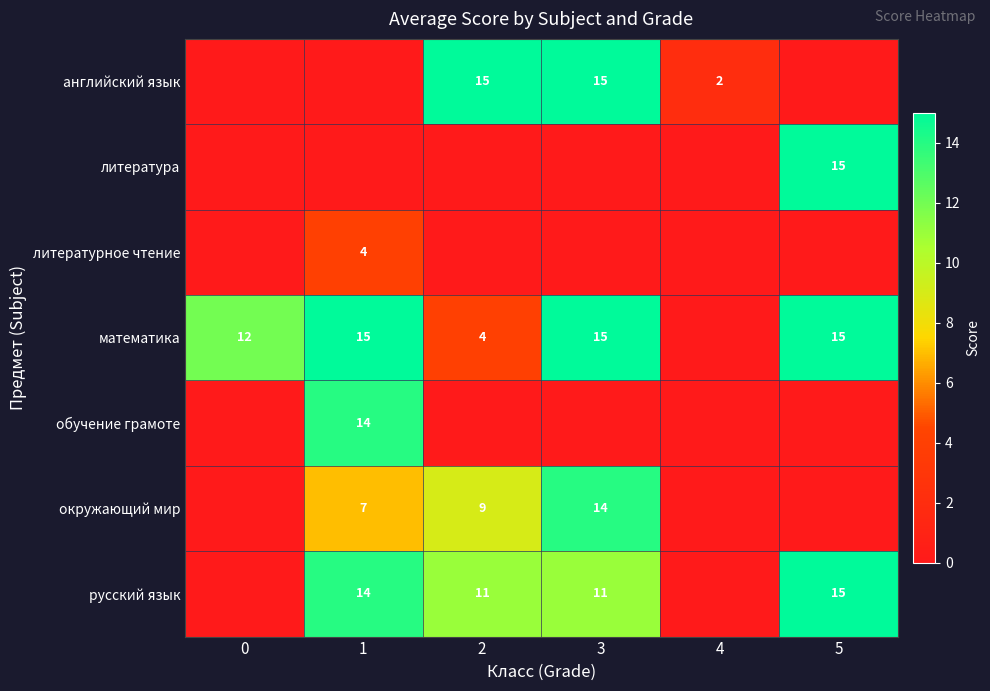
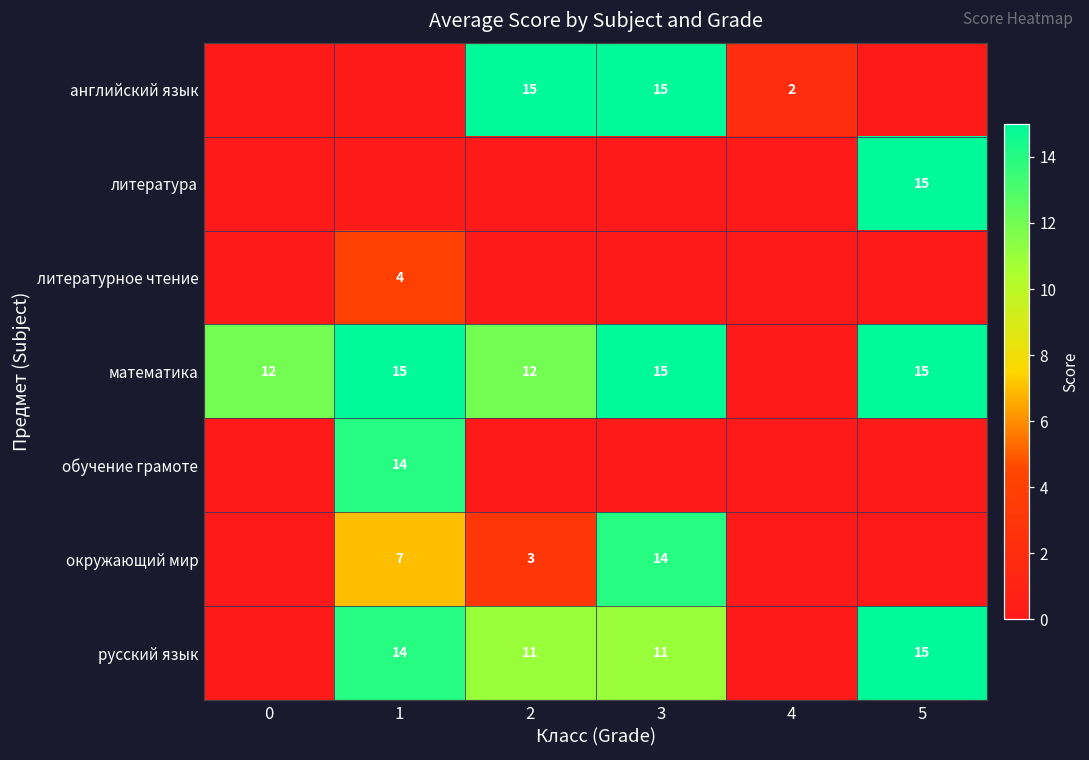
  {
    "английский язык": {
      "2": 15,
      "3": 15,
      "4": 2
    },
    "литература": {
      "5": 15
    },
    "литературное чтение": {
      "1": 4
    },
    "математика": {
      "0": 12,
      "1": 15,
-     "2": 4,
+     "2": 12,
      "3": 15,
      "5": 15
    },
    "обучение грамоте": {
      "1": 14
    },
    "окружающий мир": {
      "1": 7,
-     "2": 9,
+     "2": 3,
      "3": 14
    },
    "русский язык": {
      "1": 14,
      "2": 11,
      "3": 11,
      "5": 15
    }
  }
